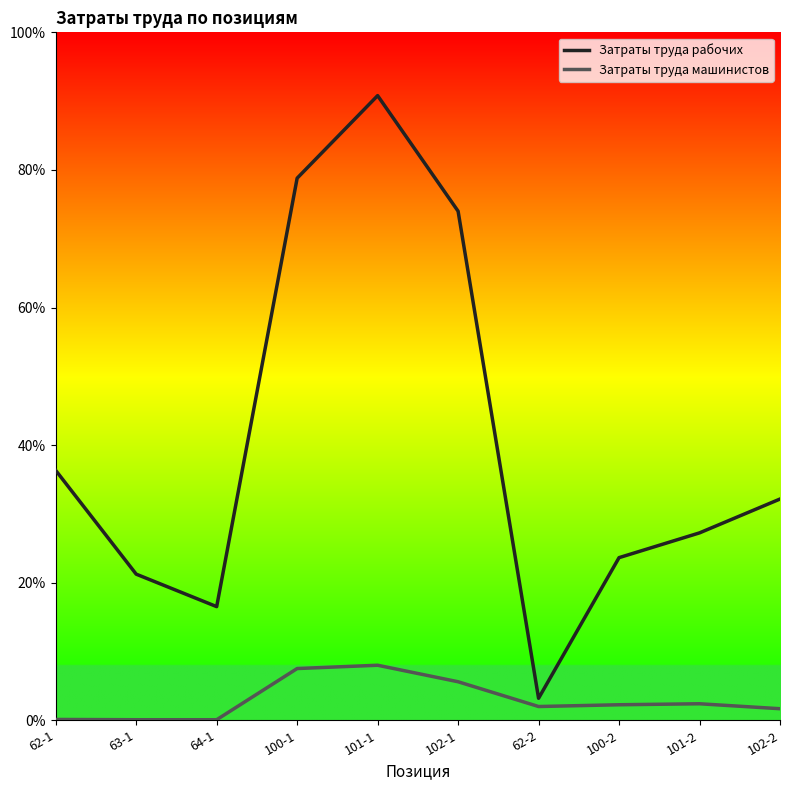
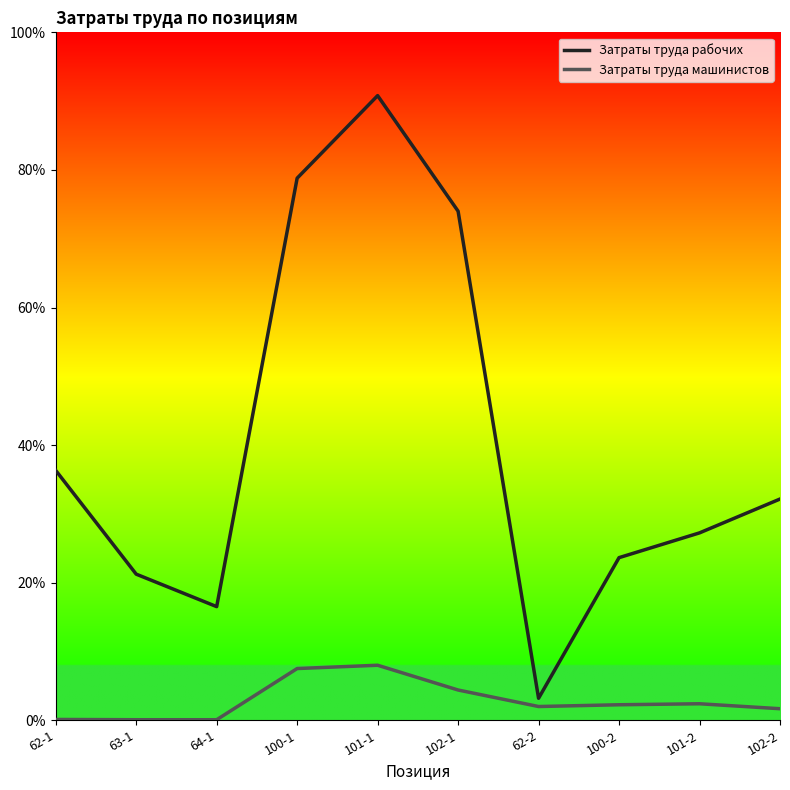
  {
    "Затраты труда рабочих": {
      "62-1": "36%",
      "63-1": "21%",
      "64-1": "17%",
      "100-1": "79%",
      "101-1": "91%",
      "102-1": "74%",
      "62-2": "3%",
      "100-2": "24%",
      "101-2": "27%",
      "102-2": "32%"
    },
    "Затраты труда машинистов": {
      "62-1": "0%",
      "63-1": "0%",
      "64-1": "0%",
      "100-1": "8%",
      "101-1": "8%",
-     "102-1": "6%",
+     "102-1": "4%",
      "62-2": "2%",
      "100-2": "2%",
      "101-2": "2%",
      "102-2": "2%"
    }
  }
